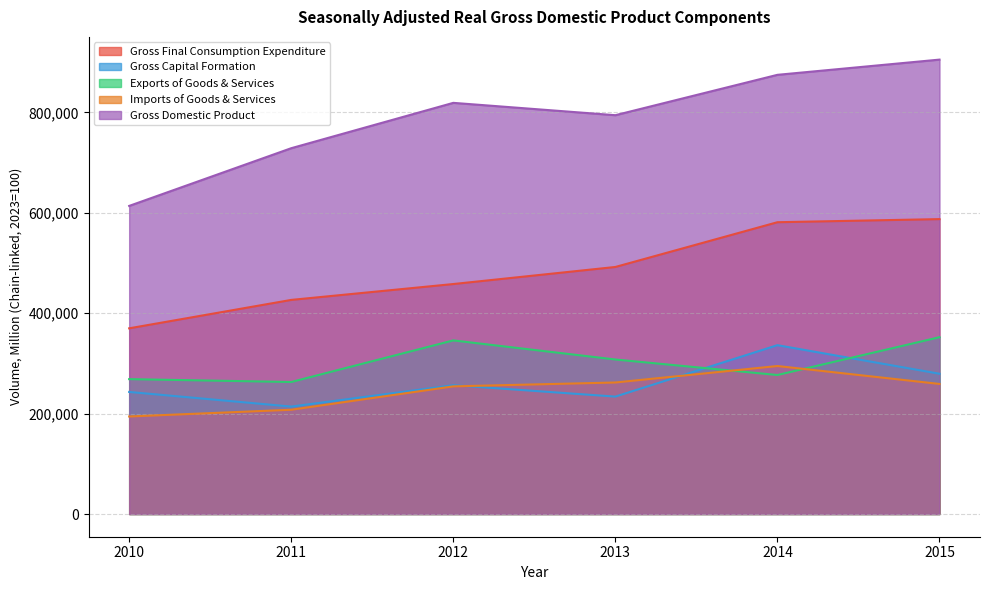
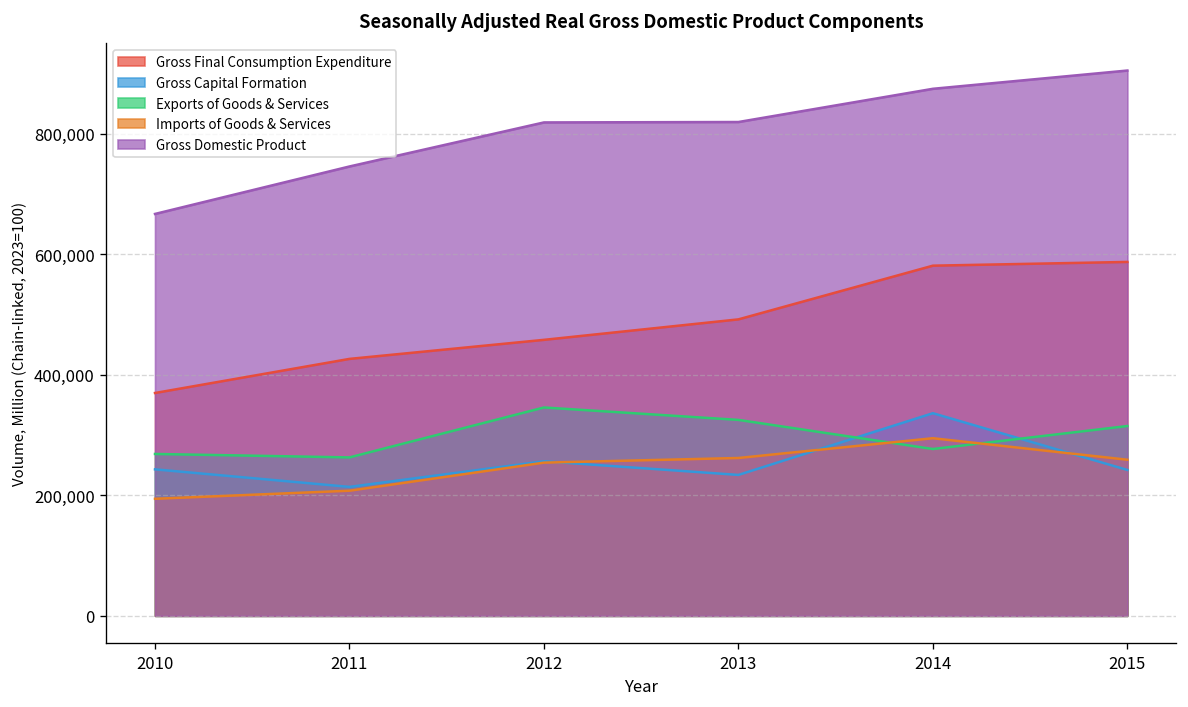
  {
    "Gross Capital Formation": {
      "2010": "240,000",
      "2011": "210,000",
      "2013": "230,000",
      "2014": "340,000",
-     "2015": "280,000"
+     "2015": "240,000"
    },
    "Exports of Goods & Services": {
      "2010": "270,000",
      "2011": "260,000",
      "2012": "350,000",
-     "2013": "310,000",
+     "2013": "330,000",
      "2014": "280,000",
-     "2015": "350,000"
+     "2015": "320,000"
    },
    "Gross Domestic Product": {
-     "2010": "610,000",
-     "2011": "730,000",
+     "2010": "670,000",
+     "2011": "750,000",
      "2012": "820,000",
-     "2013": "790,000",
+     "2013": "820,000",
      "2014": "870,000",
      "2015": "910,000"
    }
  }
